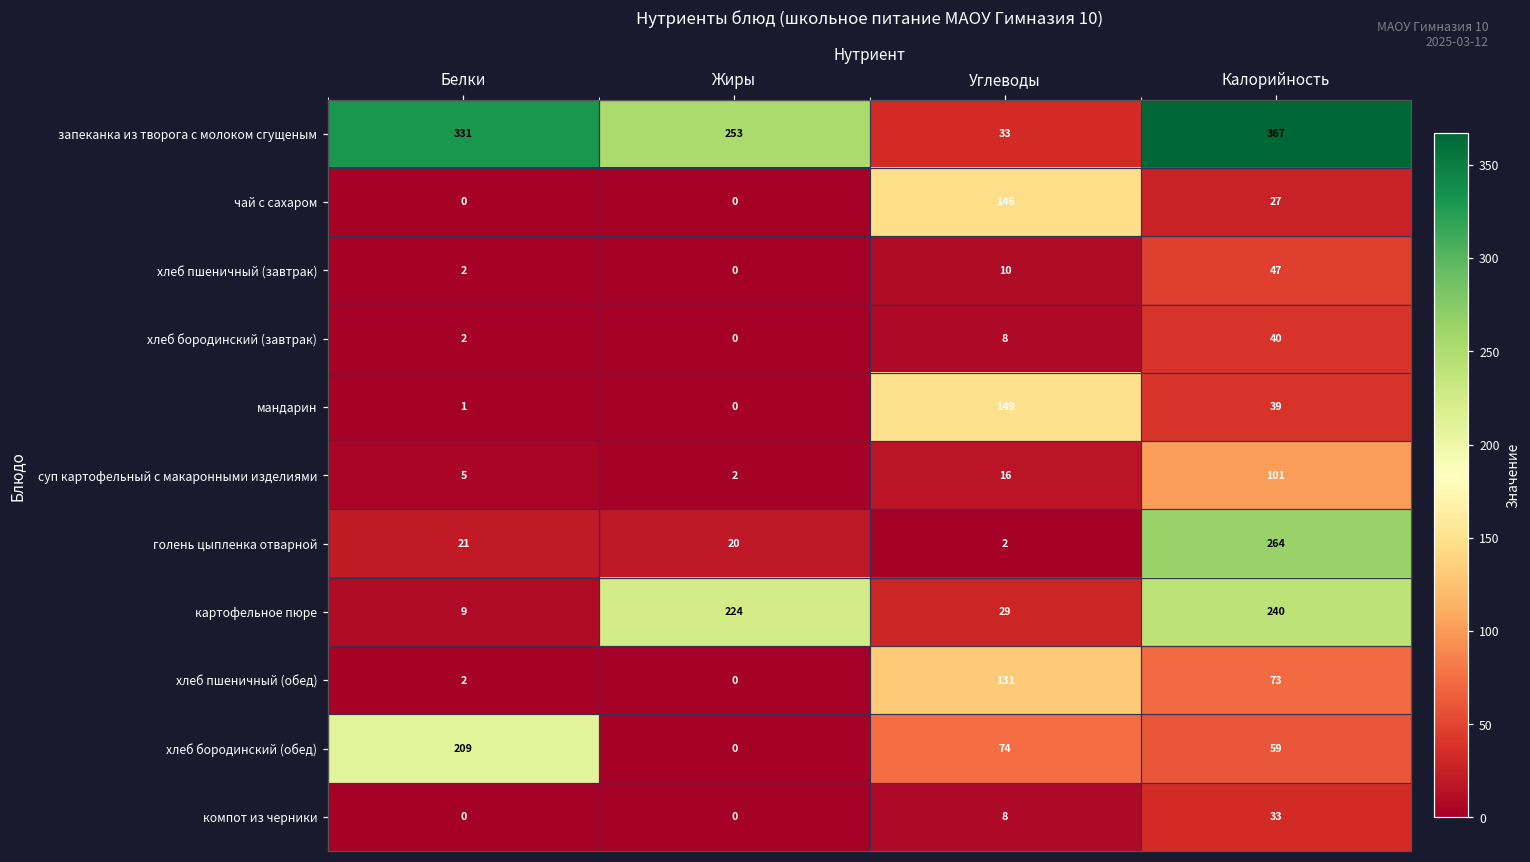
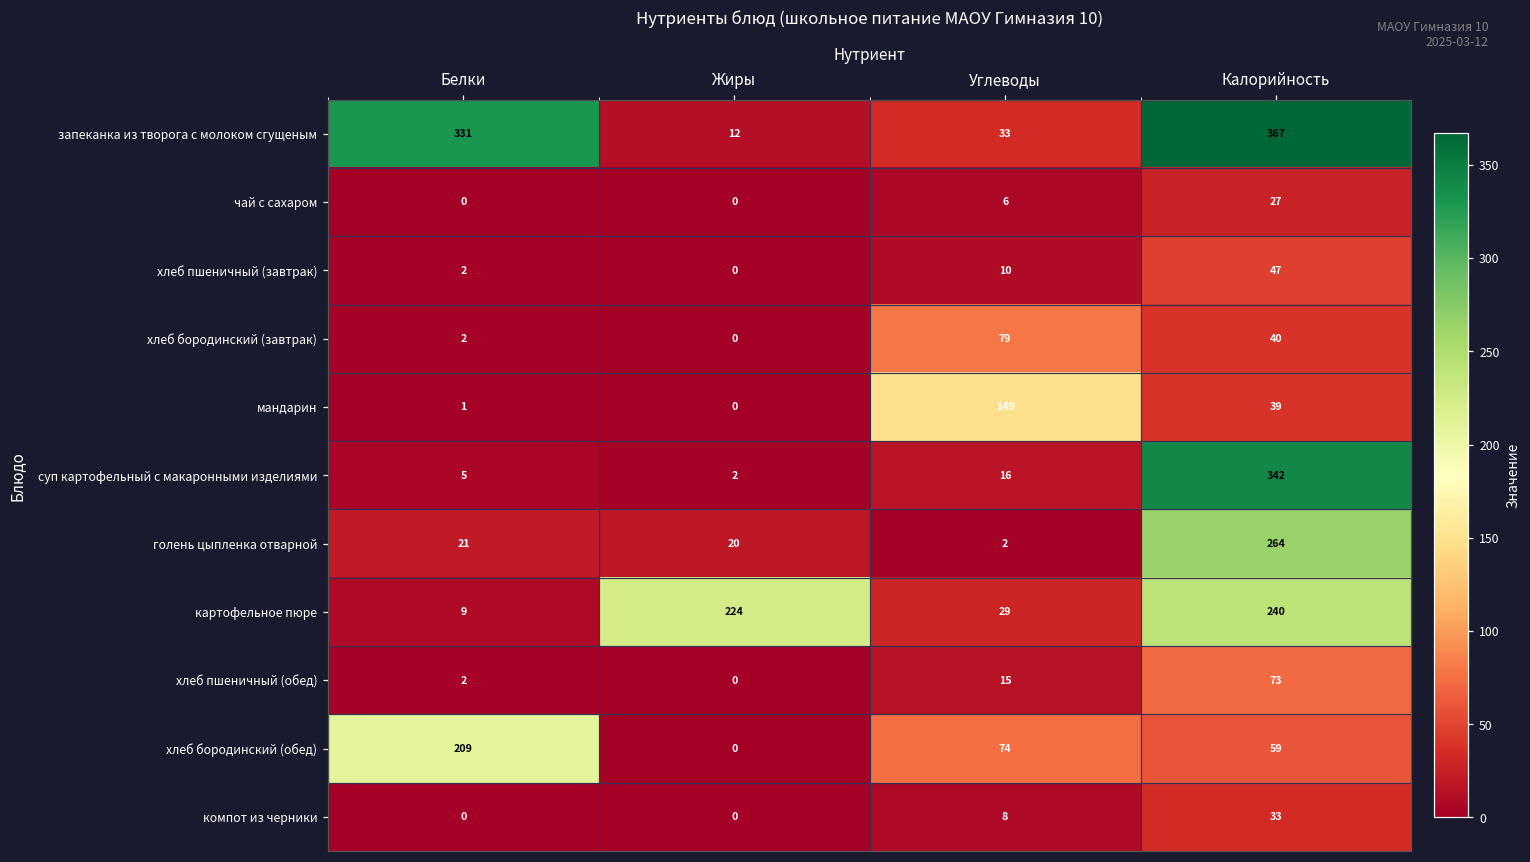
  {
    "запеканка из творога с молоком сгущеным": {
      "Белки": 331,
-     "Жиры": 253,
+     "Жиры": 12,
      "Углеводы": 33,
      "Калорийность": 367
    },
    "чай с сахаром": {
      "Белки": 0,
      "Жиры": 0,
-     "Углеводы": 146,
+     "Углеводы": 6,
      "Калорийность": 27
    },
    "хлеб пшеничный (завтрак)": {
      "Белки": 2,
      "Жиры": 0,
      "Углеводы": 10,
      "Калорийность": 47
    },
    "хлеб бородинский (завтрак)": {
      "Белки": 2,
      "Жиры": 0,
-     "Углеводы": 8,
+     "Углеводы": 79,
      "Калорийность": 40
    },
    "мандарин": {
      "Белки": 1,
      "Жиры": 0,
      "Углеводы": 149,
      "Калорийность": 39
    },
    "суп картофельный с макаронными изделиями": {
      "Белки": 5,
      "Жиры": 2,
      "Углеводы": 16,
-     "Калорийность": 101
+     "Калорийность": 342
    },
    "голень цыпленка отварной": {
      "Белки": 21,
      "Жиры": 20,
      "Углеводы": 2,
      "Калорийность": 264
    },
    "картофельное пюре": {
      "Белки": 9,
      "Жиры": 224,
      "Углеводы": 29,
      "Калорийность": 240
    },
    "хлеб пшеничный (обед)": {
      "Белки": 2,
      "Жиры": 0,
-     "Углеводы": 131,
+     "Углеводы": 15,
      "Калорийность": 73
    },
    "хлеб бородинский (обед)": {
      "Белки": 209,
      "Жиры": 0,
      "Углеводы": 74,
      "Калорийность": 59
    },
    "компот из черники": {
      "Белки": 0,
      "Жиры": 0,
      "Углеводы": 8,
      "Калорийность": 33
    }
  }
